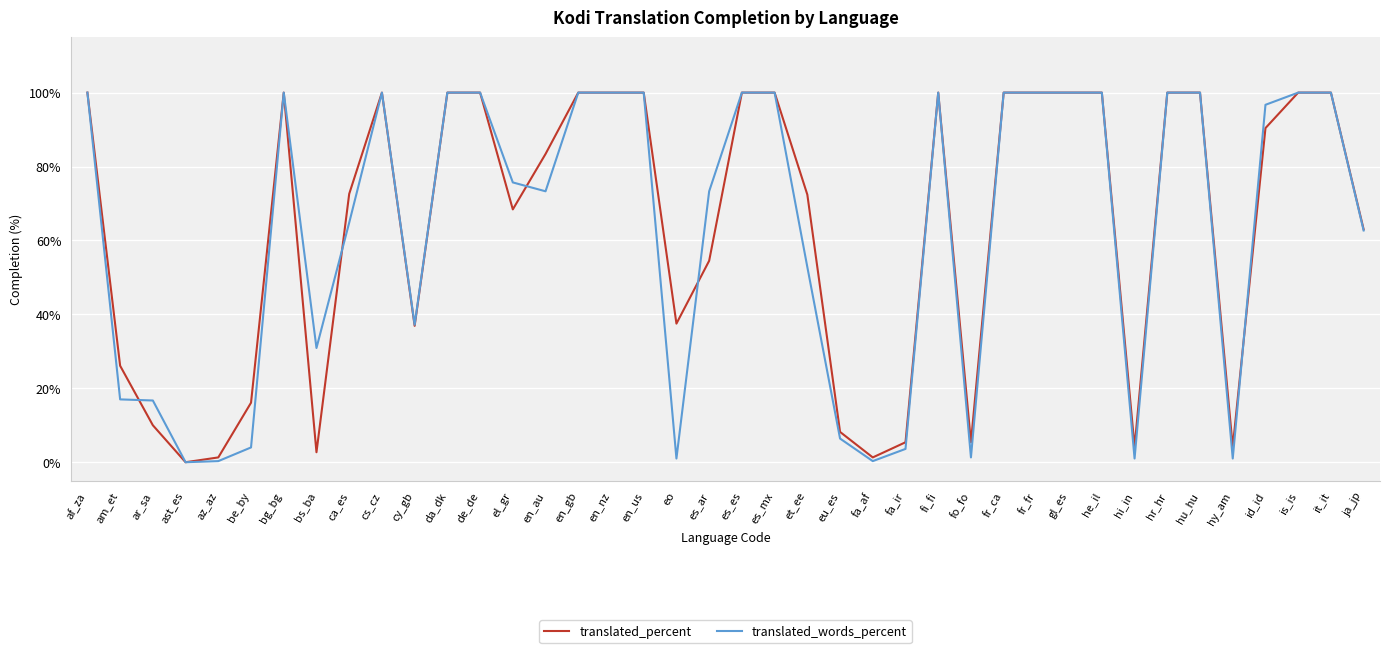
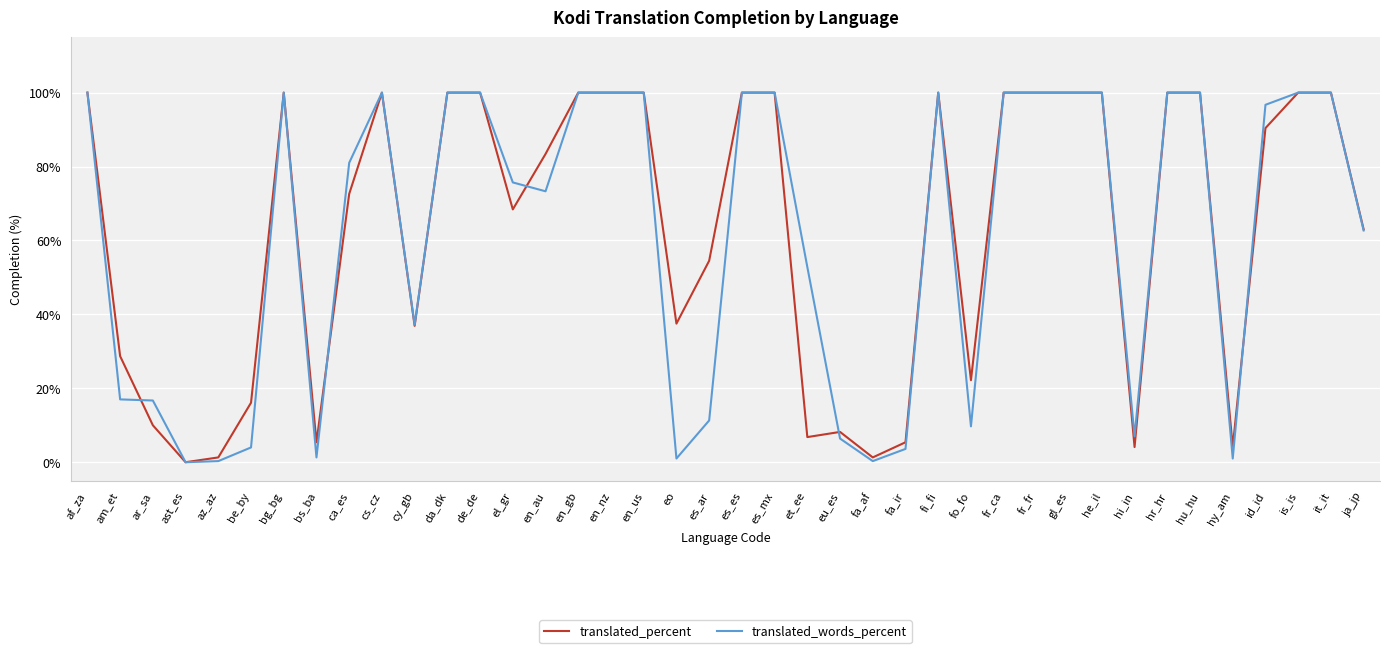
  {
    "translated_percent": {
-     "am_et": "26%",
+     "am_et": "29%",
      "ar_sa": "10%",
      "az_az": "1%",
      "be_by": "16%",
-     "bs_ba": "3%",
+     "bs_ba": "5%",
      "ca_es": "73%",
      "el_gr": "68%",
      "en_au": "83%",
      "eo": "38%",
      "es_ar": "55%",
-     "et_ee": "72%",
+     "et_ee": "7%",
      "eu_es": "8%",
      "fa_af": "1%",
      "fa_ir": "5%",
-     "fo_fo": "5%",
+     "fo_fo": "22%",
      "hi_in": "4%",
      "hy_am": "4%",
      "id_id": "90%"
    },
    "translated_words_percent": {
      "am_et": "17%",
      "ar_sa": "17%",
      "az_az": "0%",
      "be_by": "4%",
-     "bs_ba": "31%",
-     "ca_es": "65%",
+     "bs_ba": "1%",
+     "ca_es": "81%",
      "el_gr": "76%",
      "en_au": "73%",
      "eo": "1%",
-     "es_ar": "73%",
+     "es_ar": "11%",
      "et_ee": "53%",
      "eu_es": "6%",
      "fa_af": "0%",
      "fa_ir": "4%",
-     "fo_fo": "1%",
-     "hi_in": "1%",
+     "fo_fo": "10%",
+     "hi_in": "7%",
      "hy_am": "1%",
      "id_id": "97%"
    }
  }
